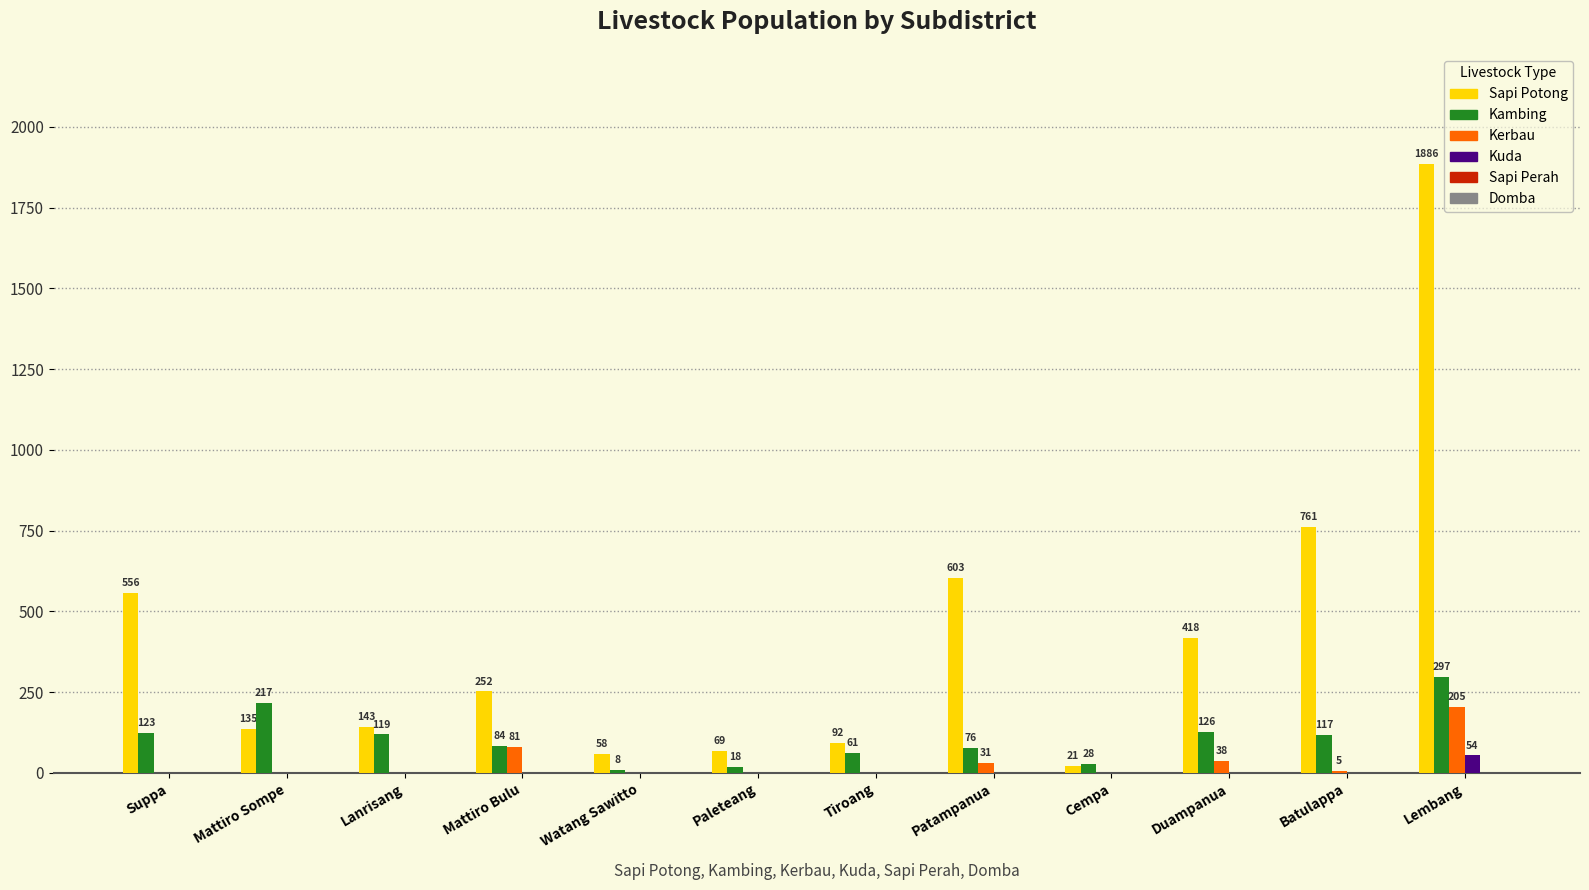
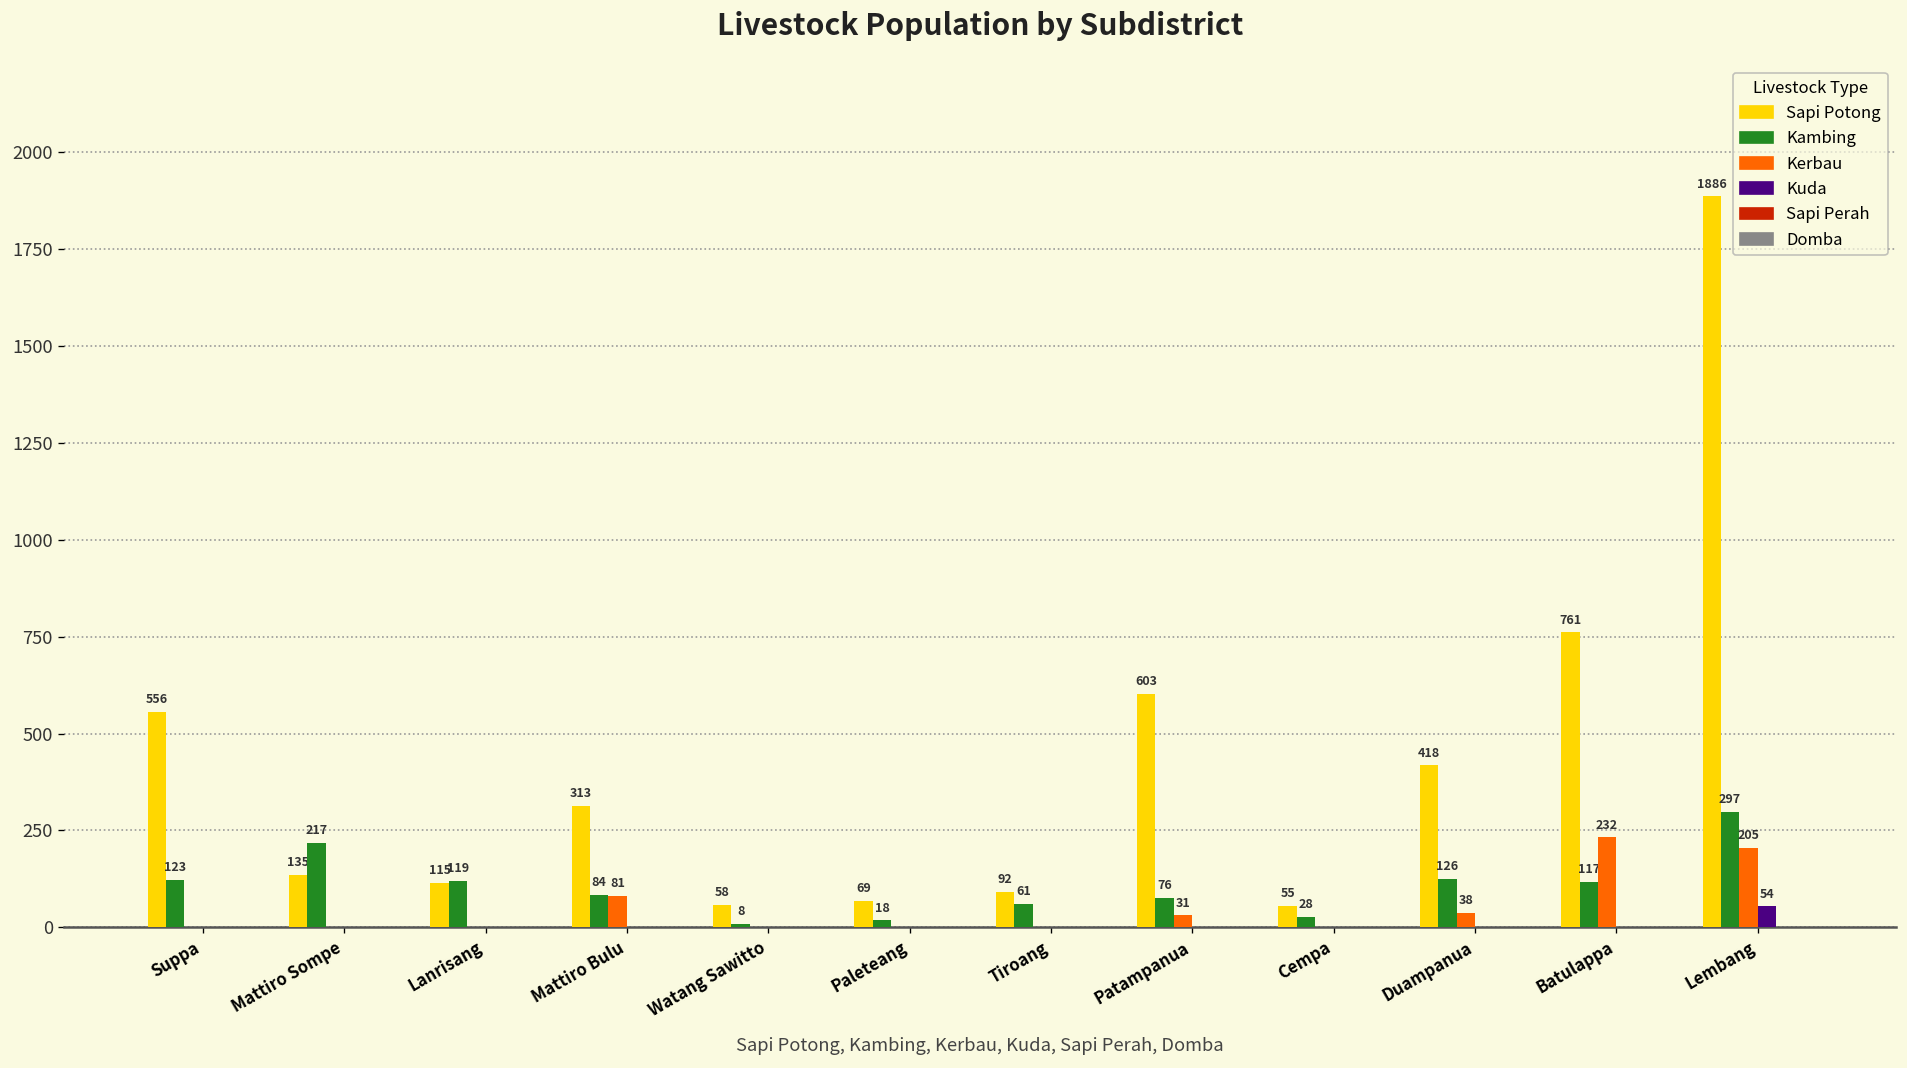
  {
    "Sapi Potong": {
      "Suppa": 556,
      "Mattiro Sompe": 135,
-     "Lanrisang": 143,
-     "Mattiro Bulu": 252,
+     "Lanrisang": 115,
+     "Mattiro Bulu": 313,
      "Watang Sawitto": 58,
      "Paleteang": 69,
      "Tiroang": 92,
      "Patampanua": 603,
-     "Cempa": 21,
+     "Cempa": 55,
      "Duampanua": 418,
      "Batulappa": 761,
      "Lembang": 1886
    },
    "Kambing": {
      "Suppa": 123,
      "Mattiro Sompe": 217,
      "Lanrisang": 119,
      "Mattiro Bulu": 84,
      "Watang Sawitto": 8,
      "Paleteang": 18,
      "Tiroang": 61,
      "Patampanua": 76,
      "Cempa": 28,
      "Duampanua": 126,
      "Batulappa": 117,
      "Lembang": 297
    },
    "Kerbau": {
      "Mattiro Bulu": 81,
      "Patampanua": 31,
      "Duampanua": 38,
-     "Batulappa": 5,
+     "Batulappa": 232,
      "Lembang": 205
    },
    "Kuda": {
      "Lembang": 54
    },
    "Sapi Perah": {
      "Suppa": 0,
      "Mattiro Sompe": 0,
      "Lanrisang": 0,
      "Mattiro Bulu": 0,
      "Watang Sawitto": 0,
      "Paleteang": 0,
      "Tiroang": 0,
      "Patampanua": 0,
      "Cempa": 0,
      "Duampanua": 0,
      "Batulappa": 0,
      "Lembang": 0
    },
    "Domba": {
      "Suppa": 0,
      "Mattiro Sompe": 0,
      "Lanrisang": 0,
      "Mattiro Bulu": 0,
      "Watang Sawitto": 0,
      "Paleteang": 0,
      "Tiroang": 0,
      "Patampanua": 0,
      "Cempa": 0,
      "Duampanua": 0,
      "Batulappa": 0,
      "Lembang": 0
    }
  }
